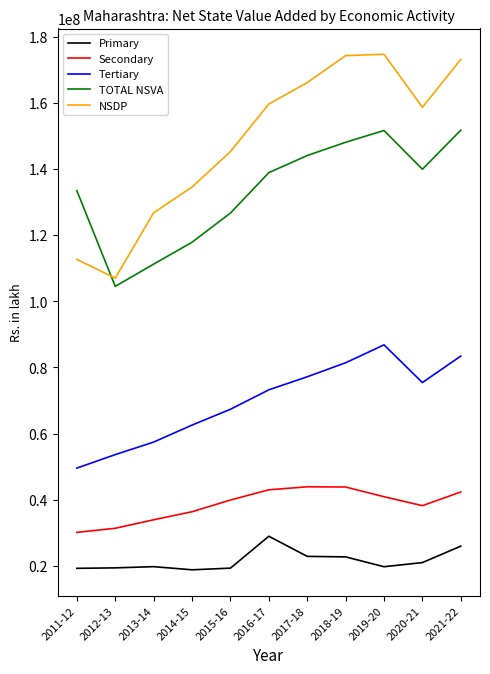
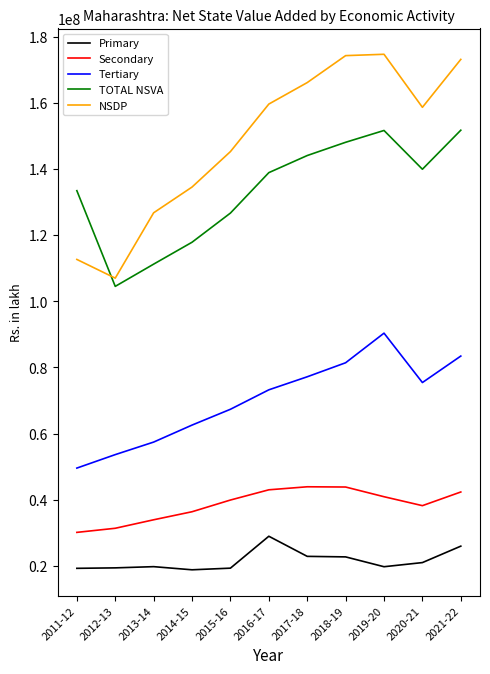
  {
    "Primary": {
      "2011-12": 19000000,
      "2012-13": 19000000,
      "2013-14": 20000000,
      "2014-15": 19000000,
      "2015-16": 19000000,
      "2016-17": 29000000,
      "2017-18": 23000000,
      "2018-19": 23000000,
      "2019-20": 20000000,
      "2020-21": 21000000,
      "2021-22": 26000000
    },
    "Secondary": {
      "2011-12": 30000000,
      "2012-13": 31000000,
      "2013-14": 34000000,
      "2014-15": 36000000,
      "2015-16": 40000000,
      "2016-17": 43000000,
      "2017-18": 44000000,
      "2018-19": 44000000,
      "2019-20": 41000000,
      "2020-21": 38000000,
      "2021-22": 42000000
    },
    "Tertiary": {
      "2011-12": 50000000,
      "2012-13": 54000000,
      "2013-14": 57000000,
      "2014-15": 63000000,
      "2015-16": 67000000,
      "2016-17": 73000000,
      "2017-18": 77000000,
      "2018-19": 81000000,
-     "2019-20": 87000000,
+     "2019-20": 90000000,
      "2020-21": 75000000,
      "2021-22": 83000000
    },
    "TOTAL NSVA": {
      "2011-12": 133000000,
      "2012-13": 105000000,
      "2013-14": 111000000,
      "2014-15": 118000000,
      "2015-16": 127000000,
      "2016-17": 139000000,
      "2017-18": 144000000,
      "2018-19": 148000000,
      "2019-20": 152000000,
      "2020-21": 140000000,
      "2021-22": 152000000
    },
    "NSDP": {
      "2011-12": 113000000,
      "2012-13": 107000000,
      "2013-14": 127000000,
      "2014-15": 135000000,
      "2015-16": 145000000,
      "2016-17": 160000000,
      "2017-18": 166000000,
      "2018-19": 174000000,
      "2019-20": 175000000,
      "2020-21": 159000000,
      "2021-22": 173000000
    }
  }
